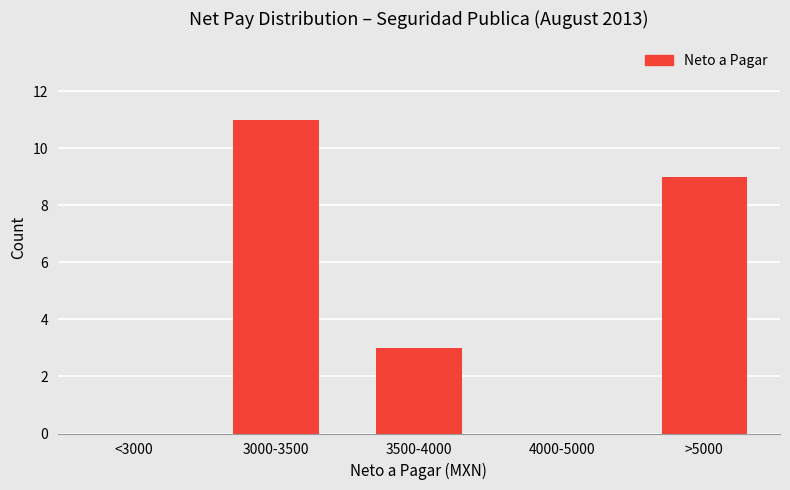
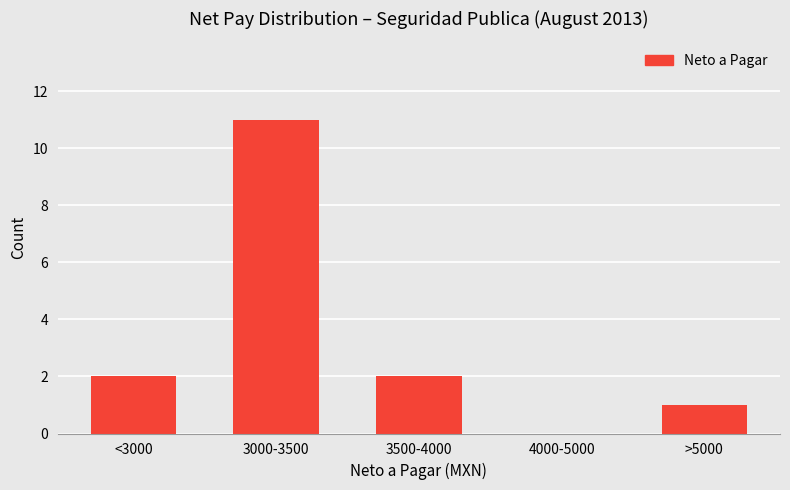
  {
-   "<3000": 0,
+   "<3000": 2,
    "3000-3500": 11,
-   "3500-4000": 3,
+   "3500-4000": 2,
    "4000-5000": 0,
-   ">5000": 9
+   ">5000": 1
  }
